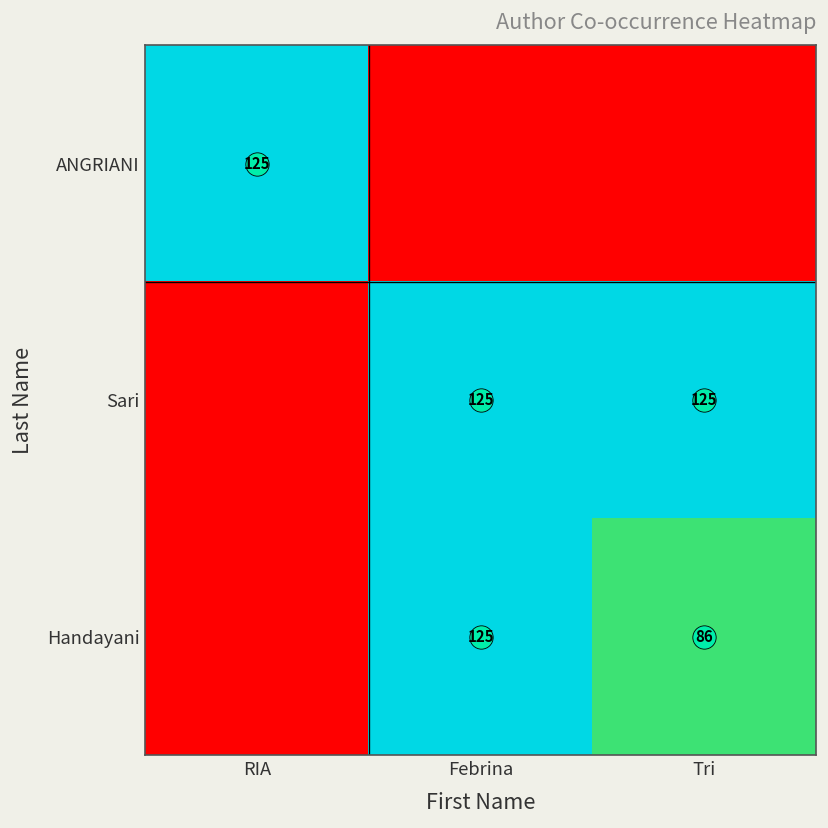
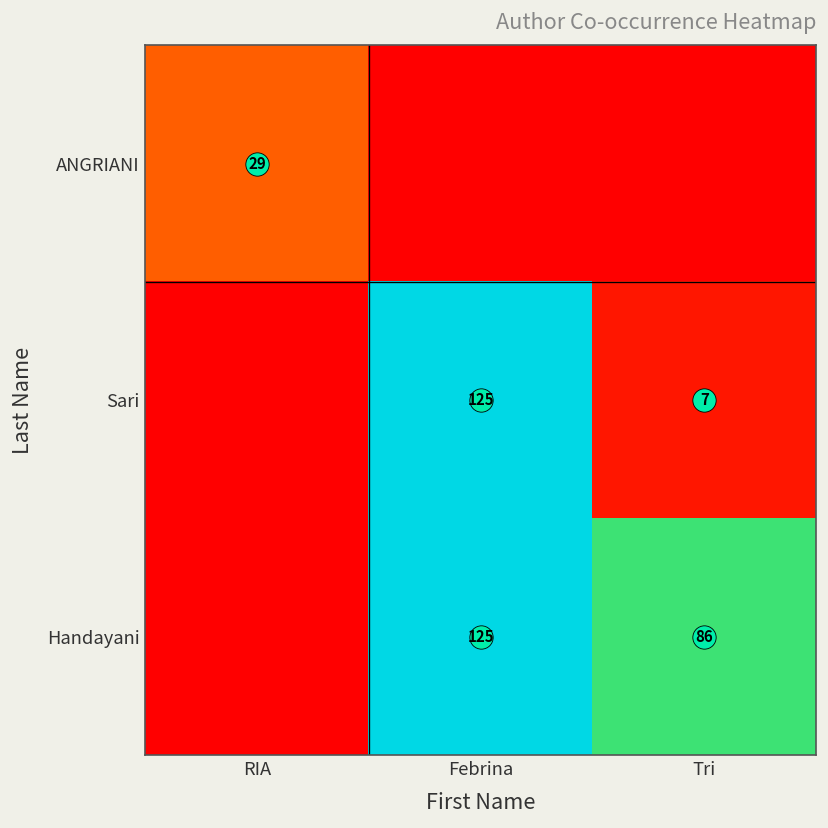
  {
    "ANGRIANI": {
-     "RIA": 125
+     "RIA": 29
    },
    "Sari": {
-     "Tri": 125
+     "Tri": 7
    }
  }
